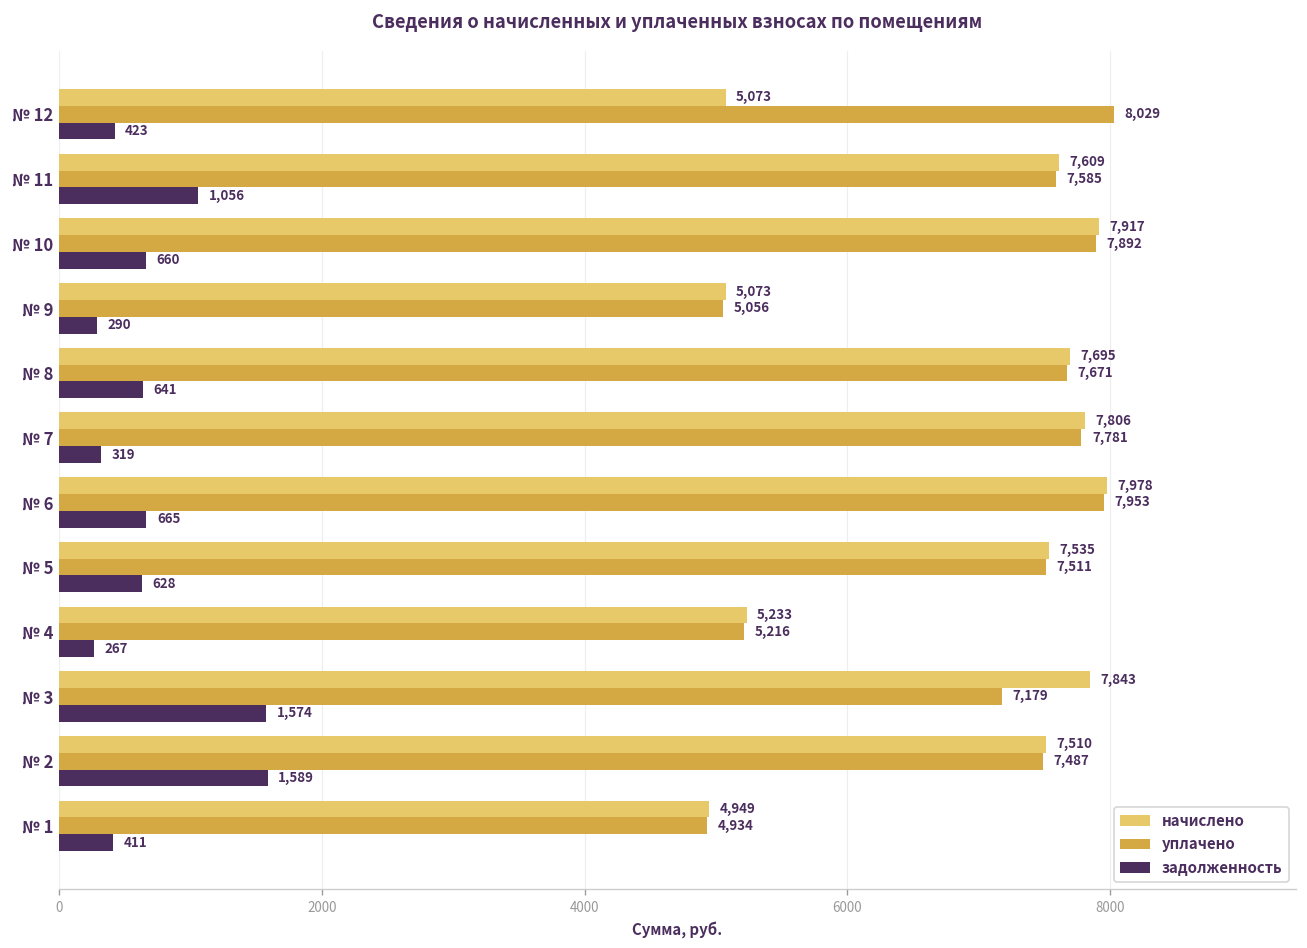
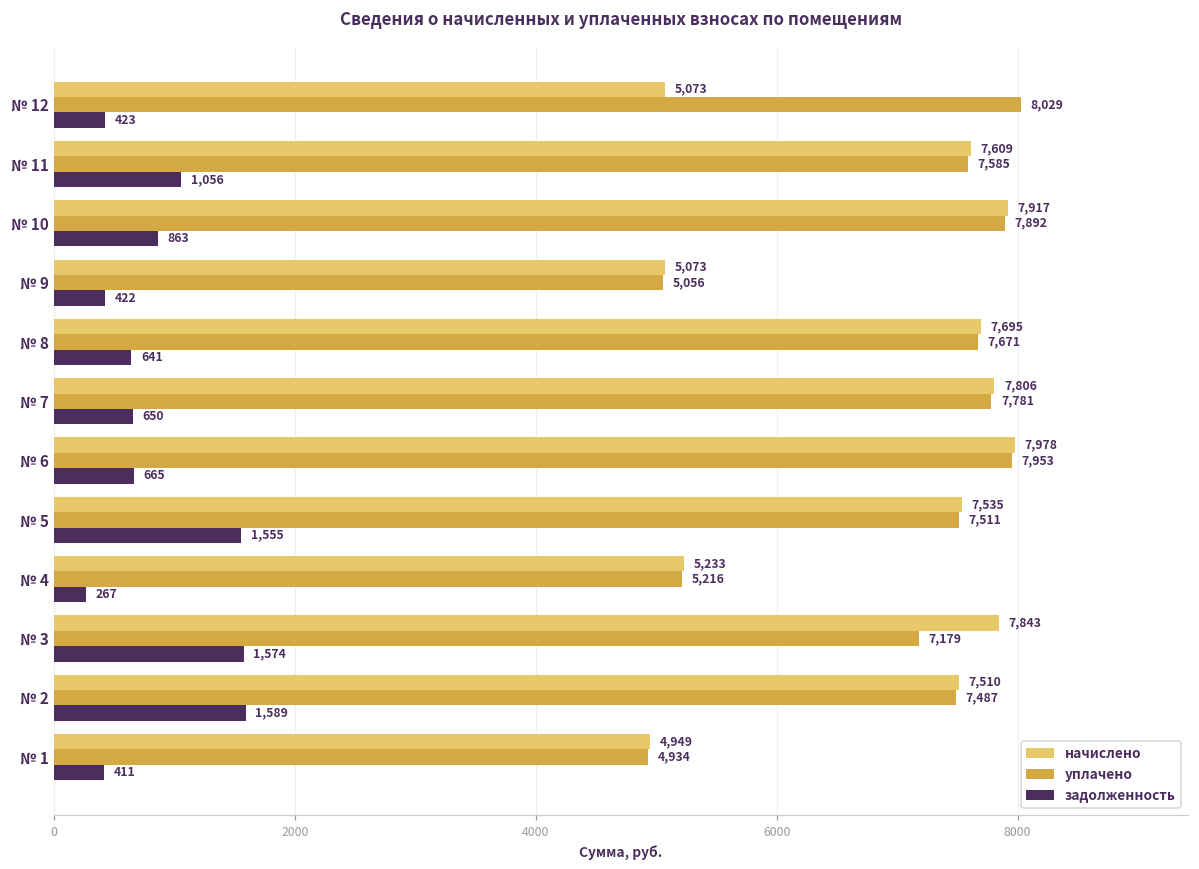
  {
    "задолженность": {
      "№ 12": "423",
      "№ 11": "1,056",
-     "№ 10": "660",
-     "№ 9": "290",
+     "№ 10": "863",
+     "№ 9": "422",
      "№ 8": "641",
-     "№ 7": "319",
+     "№ 7": "650",
      "№ 6": "665",
-     "№ 5": "628",
+     "№ 5": "1,555",
      "№ 4": "267",
      "№ 3": "1,574",
      "№ 2": "1,589",
      "№ 1": "411"
    }
  }
